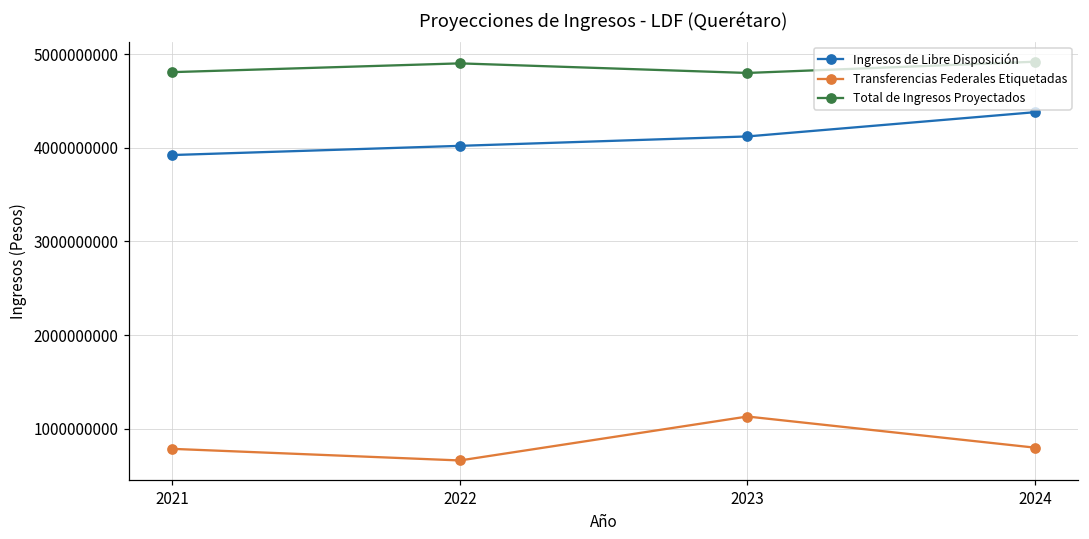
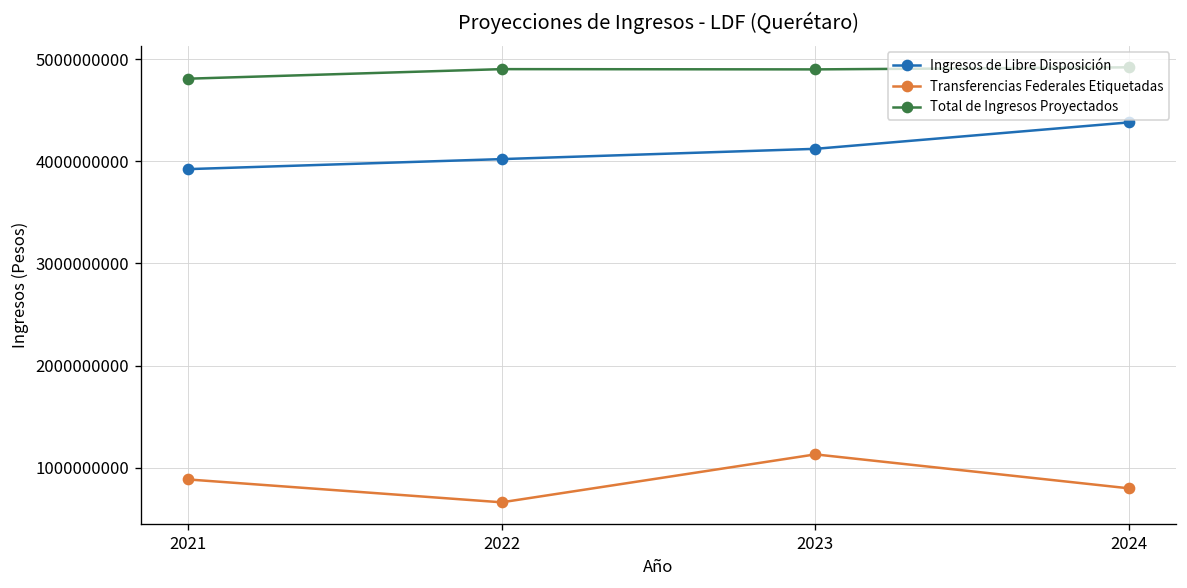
  {
    "Ingresos de Libre Disposición": {
      "2021": 3900000000,
      "2022": 4000000000,
      "2023": 4100000000,
      "2024": 4400000000
    },
    "Transferencias Federales Etiquetadas": {
-     "2021": 800000000,
+     "2021": 900000000,
      "2022": 700000000,
      "2023": 1100000000,
      "2024": 800000000
    },
    "Total de Ingresos Proyectados": {
      "2021": 4800000000,
      "2022": 4900000000,
-     "2023": 4800000000
+     "2023": 4900000000
    }
  }
